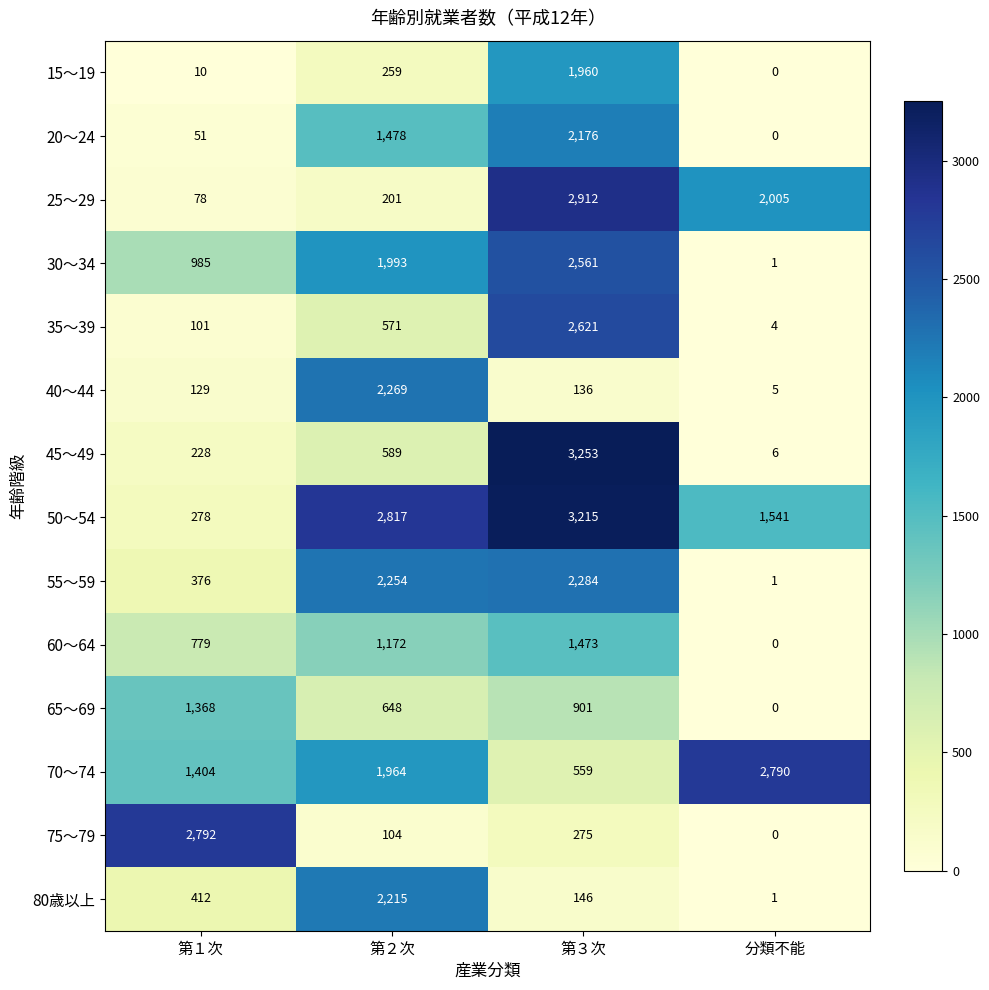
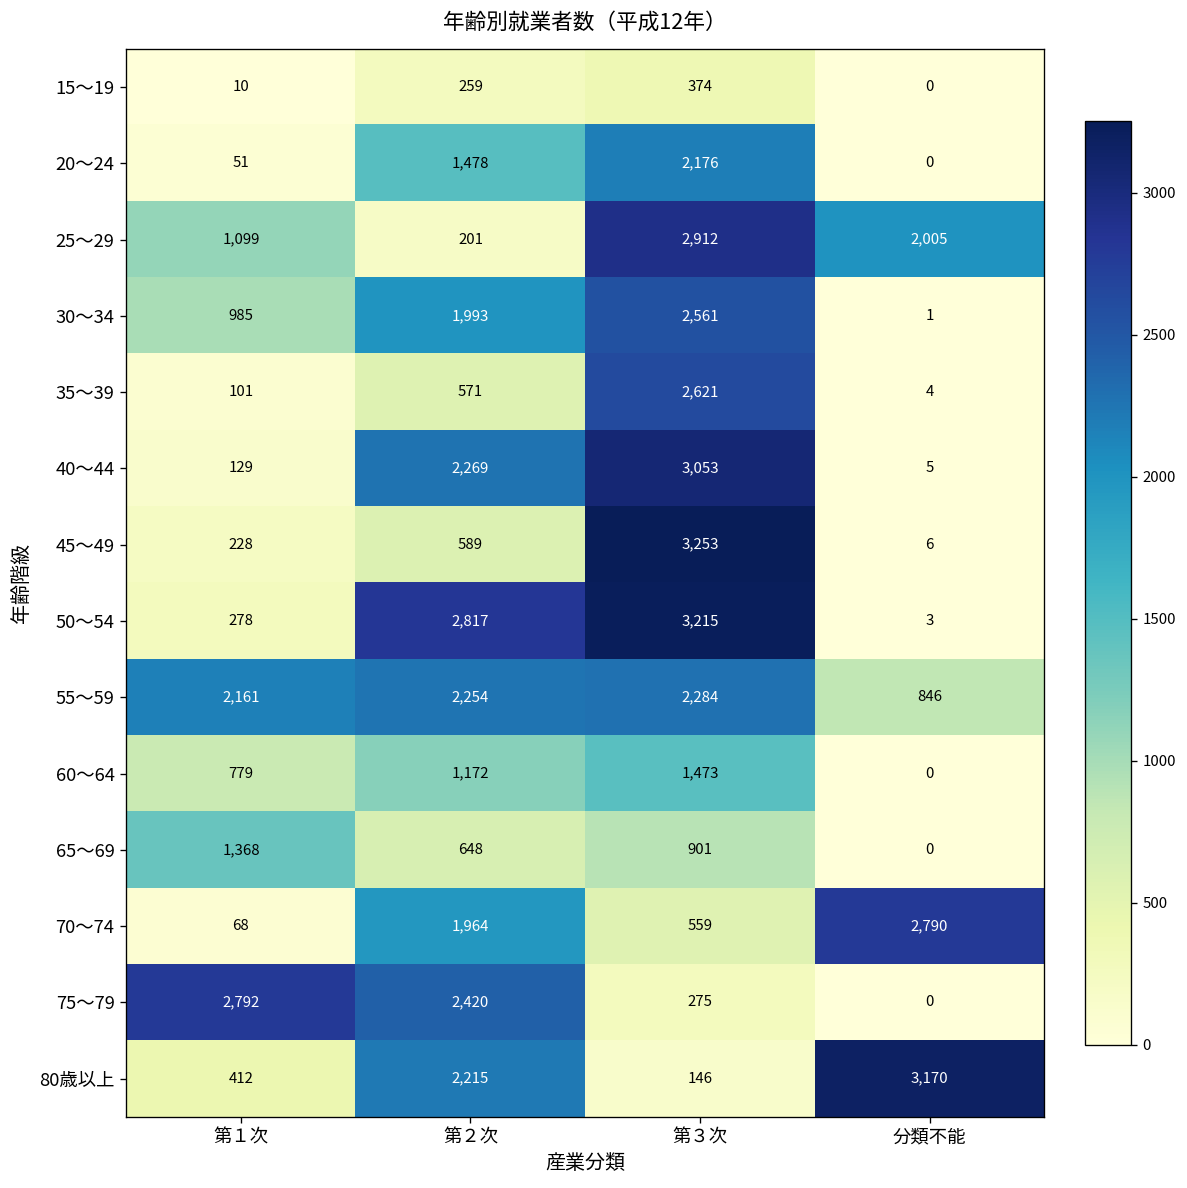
  {
    "15～19": {
      "第１次": "10",
      "第２次": "259",
-     "第３次": "1,960",
+     "第３次": "374",
      "分類不能": "0"
    },
    "20～24": {
      "第１次": "51",
      "第２次": "1,478",
      "第３次": "2,176",
      "分類不能": "0"
    },
    "25～29": {
-     "第１次": "78",
+     "第１次": "1,099",
      "第２次": "201",
      "第３次": "2,912",
      "分類不能": "2,005"
    },
    "30～34": {
      "第１次": "985",
      "第２次": "1,993",
      "第３次": "2,561",
      "分類不能": "1"
    },
    "35～39": {
      "第１次": "101",
      "第２次": "571",
      "第３次": "2,621",
      "分類不能": "4"
    },
    "40～44": {
      "第１次": "129",
      "第２次": "2,269",
-     "第３次": "136",
+     "第３次": "3,053",
      "分類不能": "5"
    },
    "45～49": {
      "第１次": "228",
      "第２次": "589",
      "第３次": "3,253",
      "分類不能": "6"
    },
    "50～54": {
      "第１次": "278",
      "第２次": "2,817",
      "第３次": "3,215",
-     "分類不能": "1,541"
+     "分類不能": "3"
    },
    "55～59": {
-     "第１次": "376",
+     "第１次": "2,161",
      "第２次": "2,254",
      "第３次": "2,284",
-     "分類不能": "1"
+     "分類不能": "846"
    },
    "60～64": {
      "第１次": "779",
      "第２次": "1,172",
      "第３次": "1,473",
      "分類不能": "0"
    },
    "65～69": {
      "第１次": "1,368",
      "第２次": "648",
      "第３次": "901",
      "分類不能": "0"
    },
    "70～74": {
-     "第１次": "1,404",
+     "第１次": "68",
      "第２次": "1,964",
      "第３次": "559",
      "分類不能": "2,790"
    },
    "75～79": {
      "第１次": "2,792",
-     "第２次": "104",
+     "第２次": "2,420",
      "第３次": "275",
      "分類不能": "0"
    },
    "80歳以上": {
      "第１次": "412",
      "第２次": "2,215",
      "第３次": "146",
-     "分類不能": "1"
+     "分類不能": "3,170"
    }
  }
